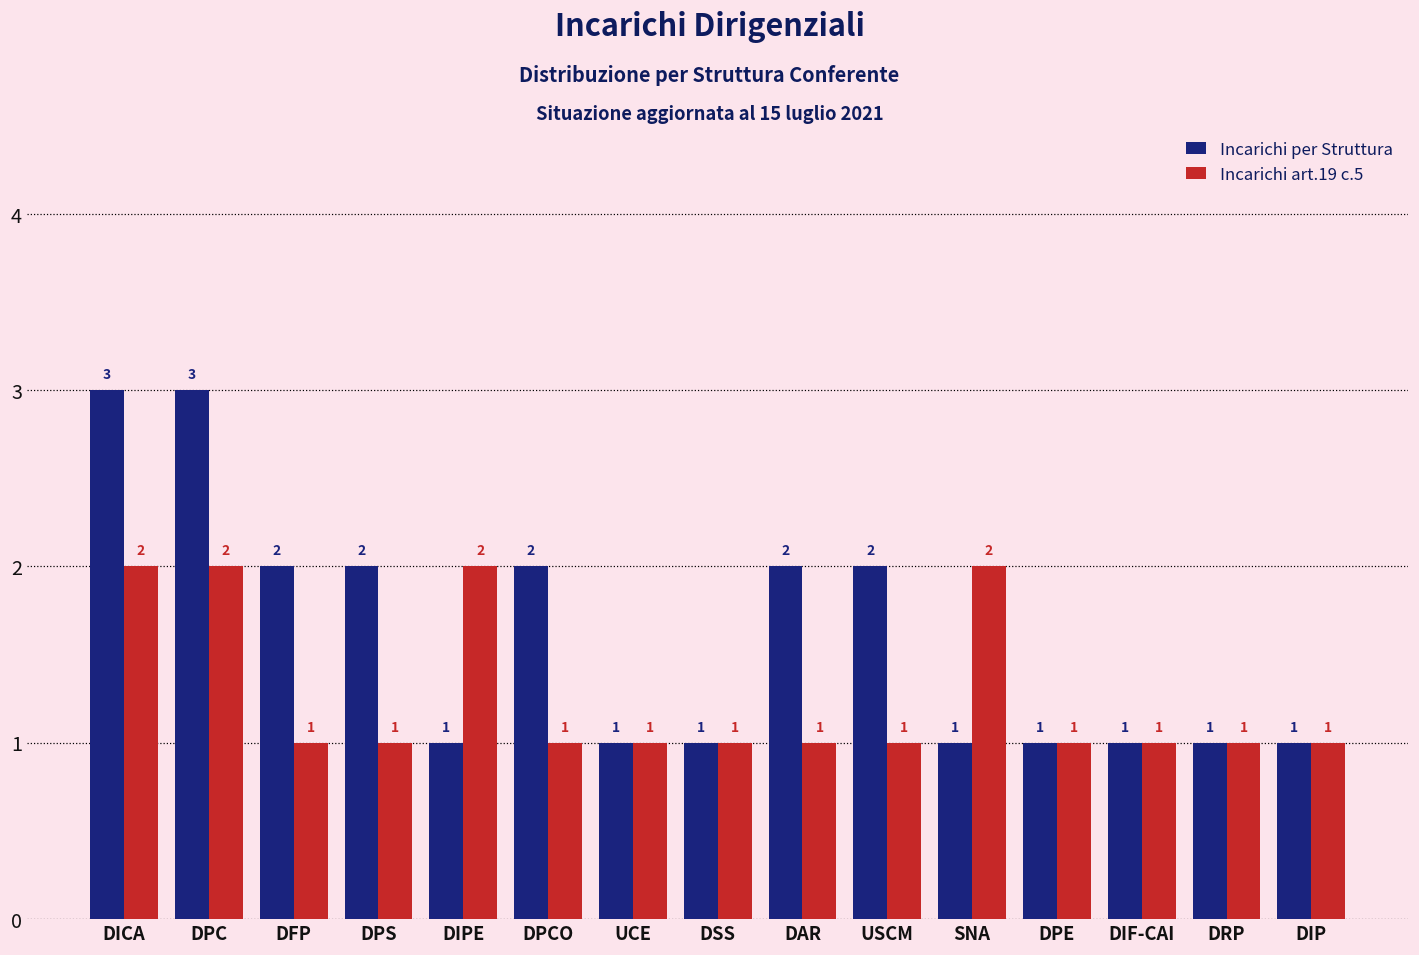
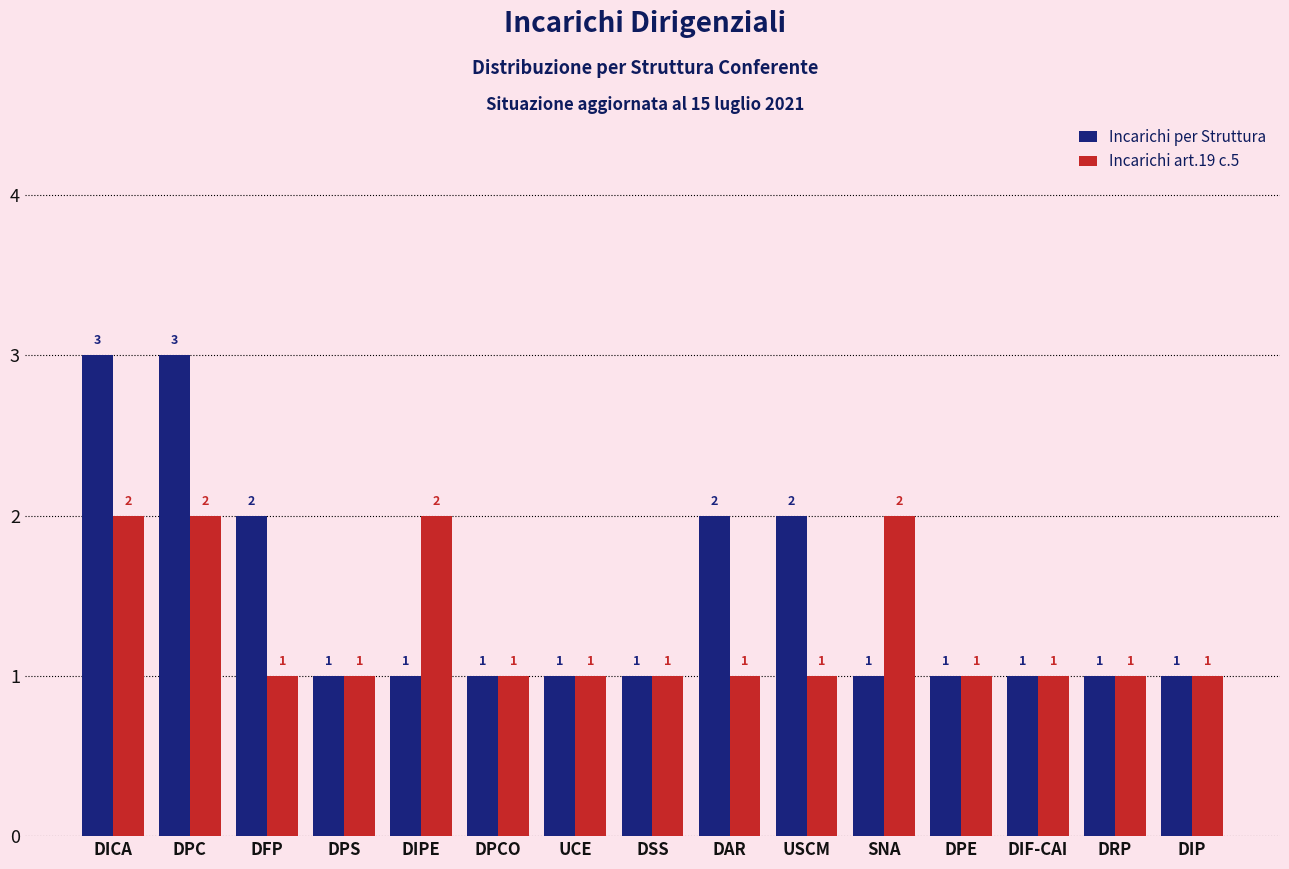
  {
    "Incarichi per Struttura": {
      "DICA": 3,
      "DPC": 3,
      "DFP": 2,
-     "DPS": 2,
+     "DPS": 1,
      "DIPE": 1,
-     "DPCO": 2,
+     "DPCO": 1,
      "UCE": 1,
      "DSS": 1,
      "DAR": 2,
      "USCM": 2,
      "SNA": 1,
      "DPE": 1,
      "DIF-CAI": 1,
      "DRP": 1,
      "DIP": 1
    },
    "Incarichi art.19 c.5": {
      "DICA": 2,
      "DPC": 2,
      "DFP": 1,
      "DPS": 1,
      "DIPE": 2,
      "DPCO": 1,
      "UCE": 1,
      "DSS": 1,
      "DAR": 1,
      "USCM": 1,
      "SNA": 2,
      "DPE": 1,
      "DIF-CAI": 1,
      "DRP": 1,
      "DIP": 1
    }
  }
